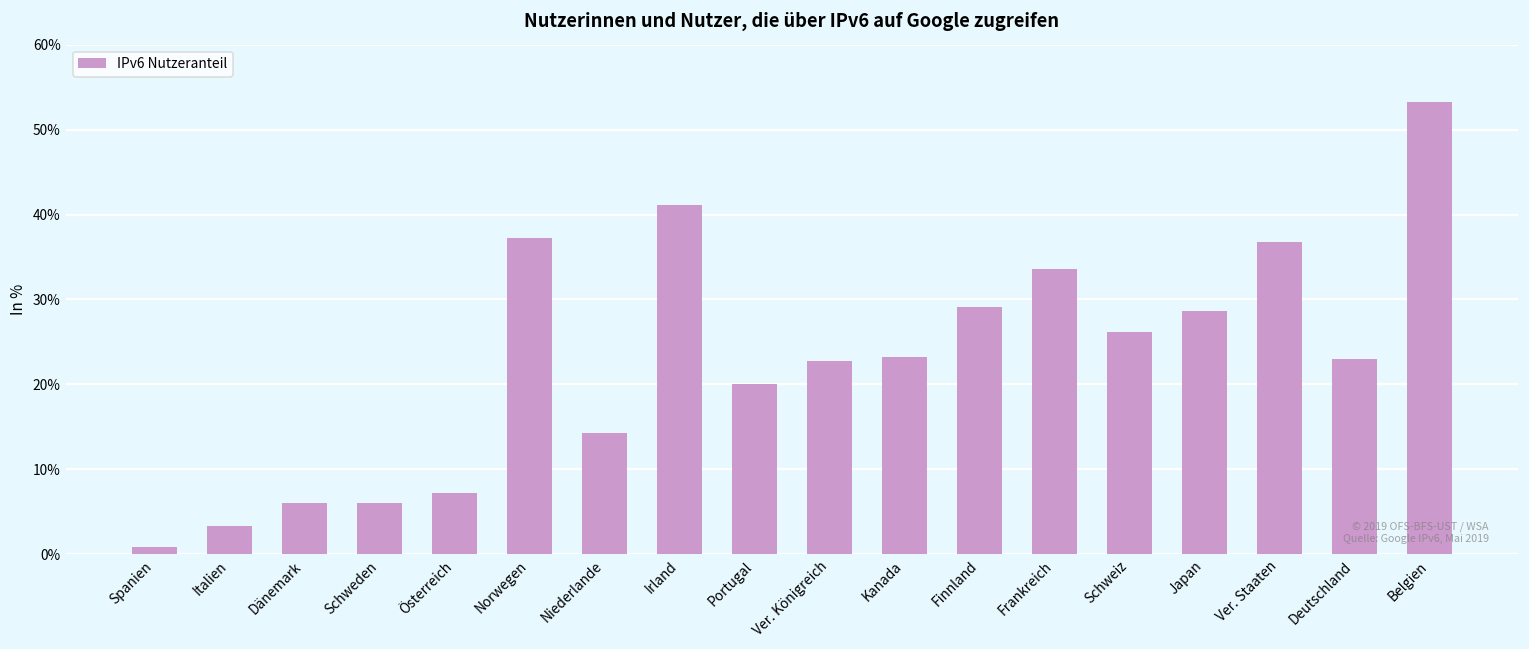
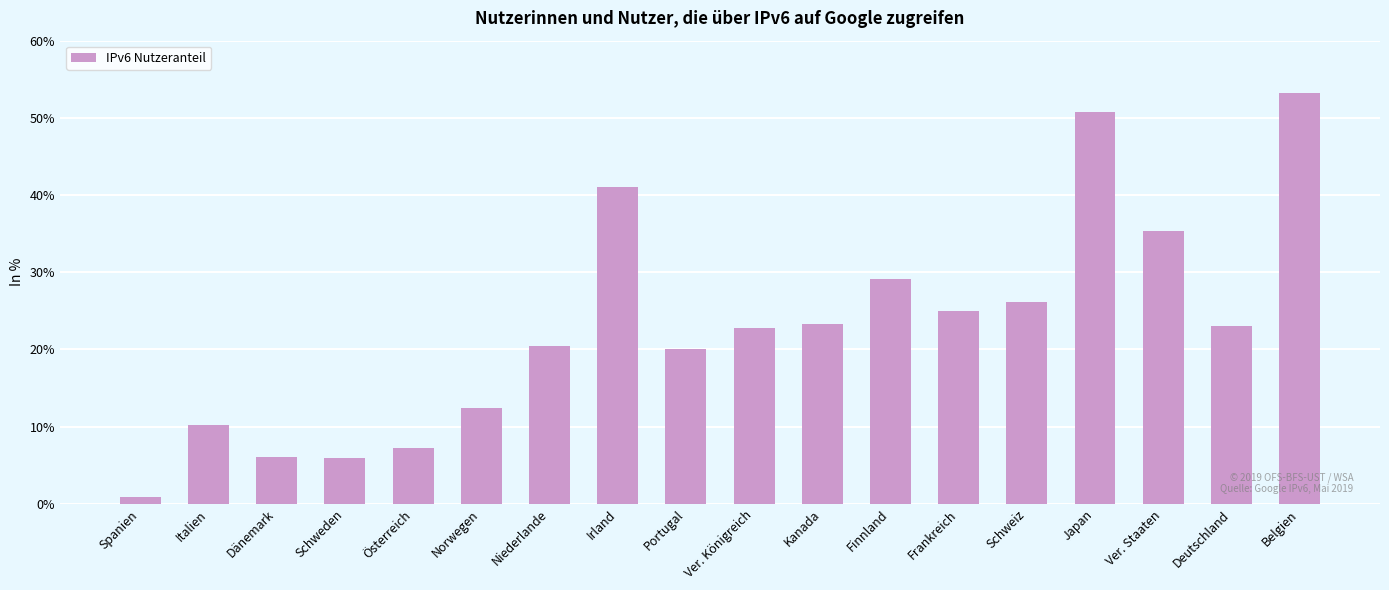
  {
    "Spanien": "1%",
-   "Italien": "3%",
+   "Italien": "10%",
    "Dänemark": "6%",
    "Schweden": "6%",
    "Österreich": "7%",
-   "Norwegen": "37%",
-   "Niederlande": "14%",
+   "Norwegen": "12%",
+   "Niederlande": "20%",
    "Irland": "41%",
    "Portugal": "20%",
    "Ver. Königreich": "23%",
    "Kanada": "23%",
    "Finnland": "29%",
-   "Frankreich": "34%",
+   "Frankreich": "25%",
    "Schweiz": "26%",
-   "Japan": "29%",
-   "Ver. Staaten": "37%",
+   "Japan": "51%",
+   "Ver. Staaten": "35%",
    "Deutschland": "23%"
  }
